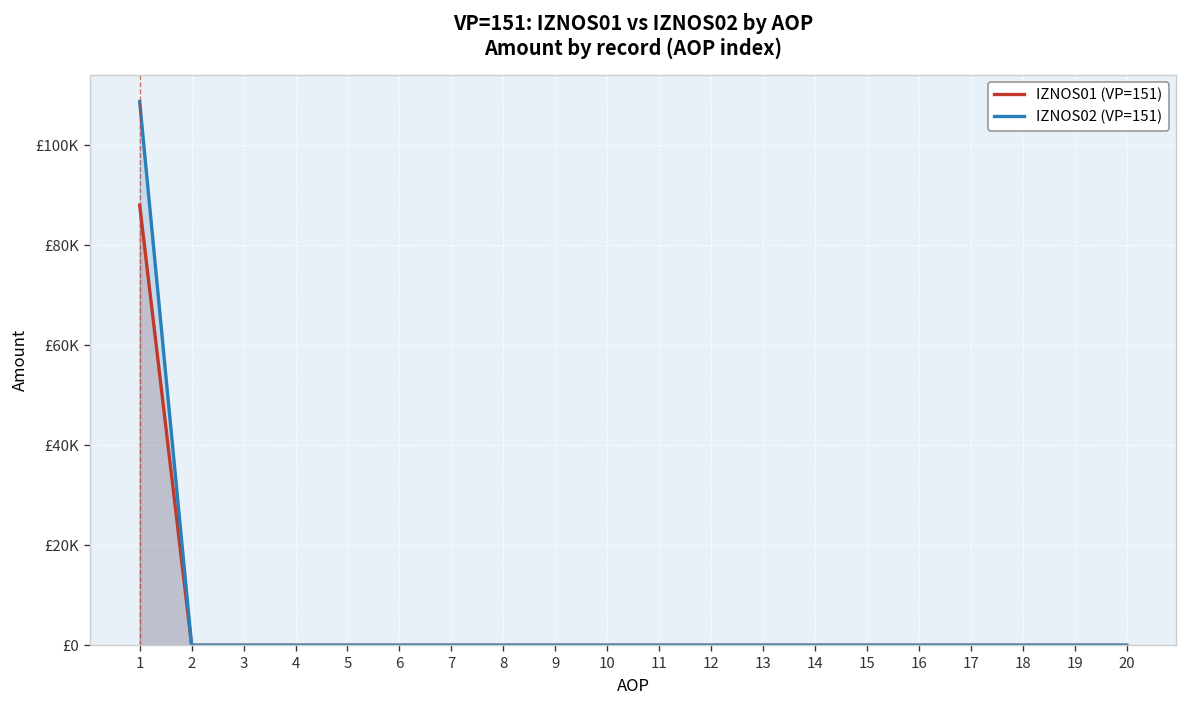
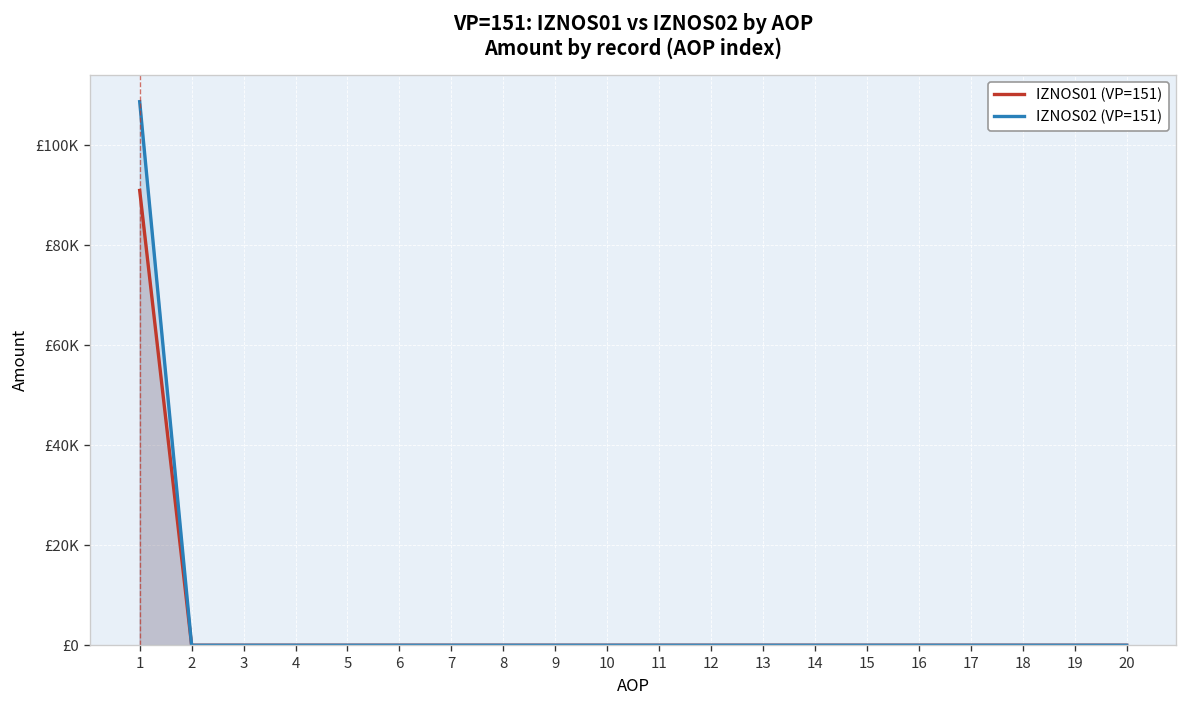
  {
    "IZNOS01 (VP=151)": {
-     "1": "£88000"
+     "1": "£91000"
    },
    "IZNOS02 (VP=151)": {
      "1": "£109000"
    }
  }
